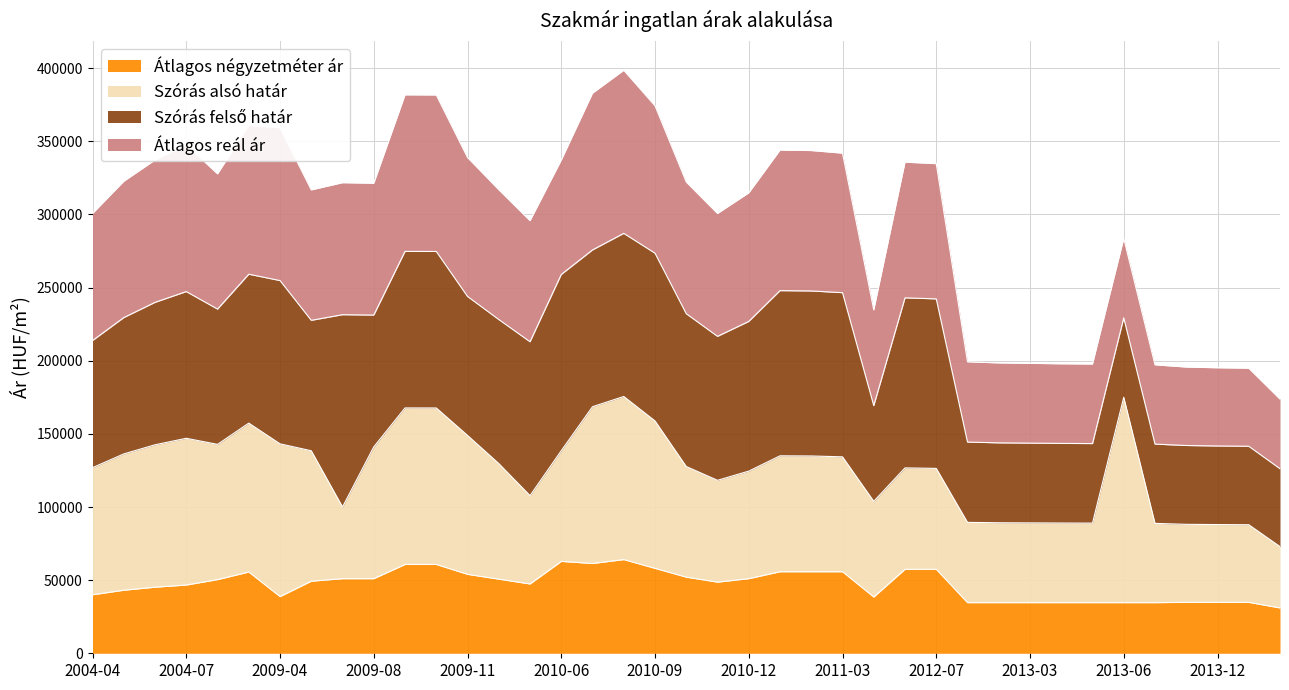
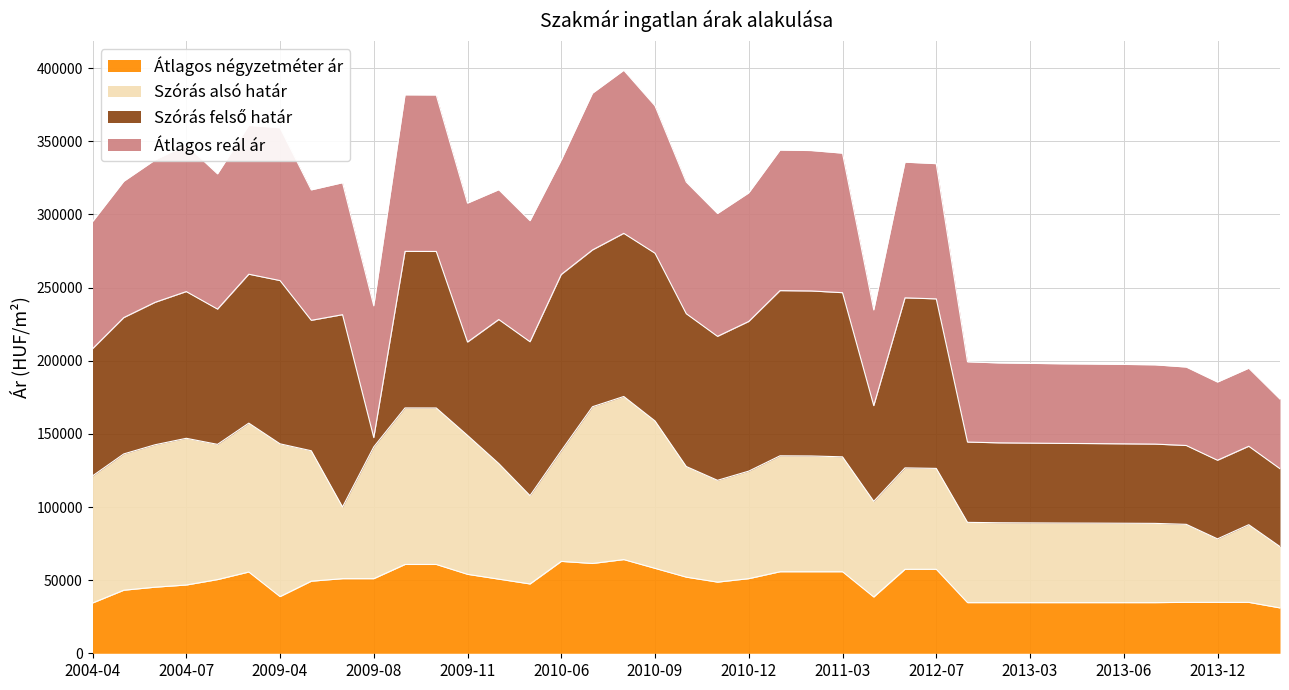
  {
    "Átlagos négyzetméter ár": {
-     "2004-04": 40000,
+     "2004-04": 34000,
      "2004-07": 47000,
      "2009-04": 39000,
      "2009-08": 51000,
      "2009-11": 54000,
      "2010-06": 63000,
      "2010-09": 58000,
      "2010-12": 51000,
      "2011-03": 56000,
      "2012-07": 57000,
      "2013-03": 35000,
      "2013-06": 35000,
      "2013-12": 35000
    },
    "Szórás alsó határ": {
      "2004-04": 87000,
      "2004-07": 100000,
      "2009-04": 104000,
      "2009-08": 90000,
      "2009-11": 95000,
      "2010-06": 76000,
      "2010-09": 101000,
      "2010-12": 74000,
      "2011-03": 79000,
      "2012-07": 69000,
      "2013-03": 55000,
-     "2013-06": 140000,
-     "2013-12": 53000
+     "2013-06": 54000,
+     "2013-12": 43000
    },
    "Szórás felső határ": {
      "2004-04": 87000,
      "2004-07": 100000,
      "2009-04": 112000,
-     "2009-08": 90000,
-     "2009-11": 95000,
+     "2009-08": 6000,
+     "2009-11": 64000,
      "2010-06": 120000,
      "2010-09": 115000,
      "2010-12": 102000,
      "2011-03": 112000,
      "2012-07": 116000,
      "2013-03": 55000,
      "2013-06": 54000,
      "2013-12": 54000
    },
    "Átlagos reál ár": {
      "2004-04": 87000,
      "2009-08": 90000,
      "2009-11": 95000,
      "2010-06": 78000,
      "2010-09": 101000,
      "2010-12": 88000,
      "2011-03": 95000,
      "2012-07": 92000,
      "2013-03": 55000,
      "2013-06": 54000,
      "2013-12": 53000
    }
  }
